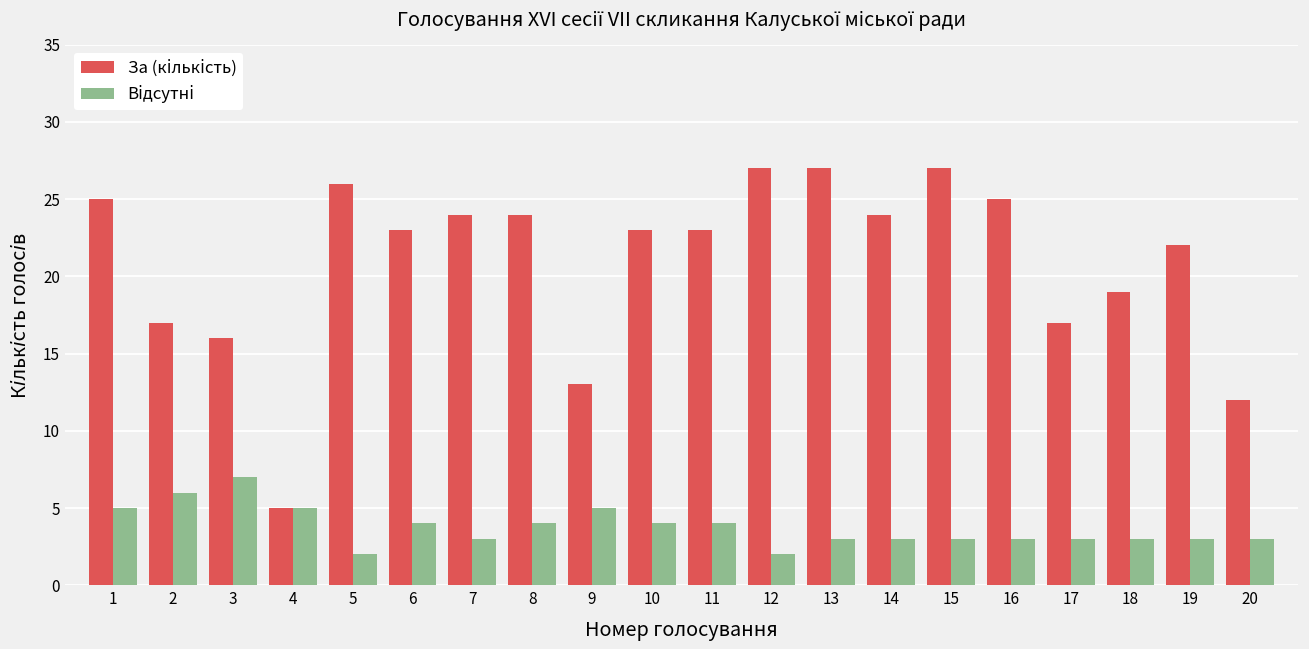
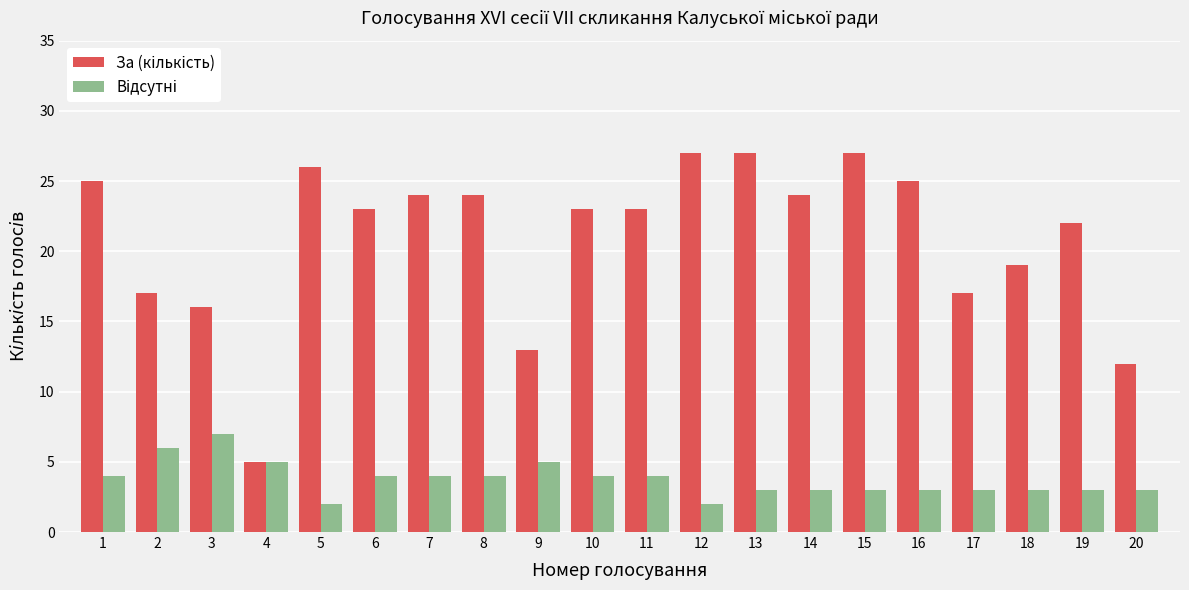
  {
    "За (кількість)": {
      "1": 25,
      "2": 17,
      "3": 16,
      "4": 5,
      "5": 26,
      "6": 23,
      "7": 24,
      "8": 24,
      "9": 13,
      "10": 23,
      "11": 23,
      "12": 27,
      "13": 27,
      "14": 24,
      "15": 27,
      "16": 25,
      "17": 17,
      "18": 19,
      "19": 22,
      "20": 12
    },
    "Відсутні": {
-     "1": 5,
+     "1": 4,
      "2": 6,
      "3": 7,
      "4": 5,
      "5": 2,
      "6": 4,
-     "7": 3,
+     "7": 4,
      "8": 4,
      "9": 5,
      "10": 4,
      "11": 4,
      "12": 2,
      "13": 3,
      "14": 3,
      "15": 3,
      "16": 3,
      "17": 3,
      "18": 3,
      "19": 3,
      "20": 3
    }
  }
